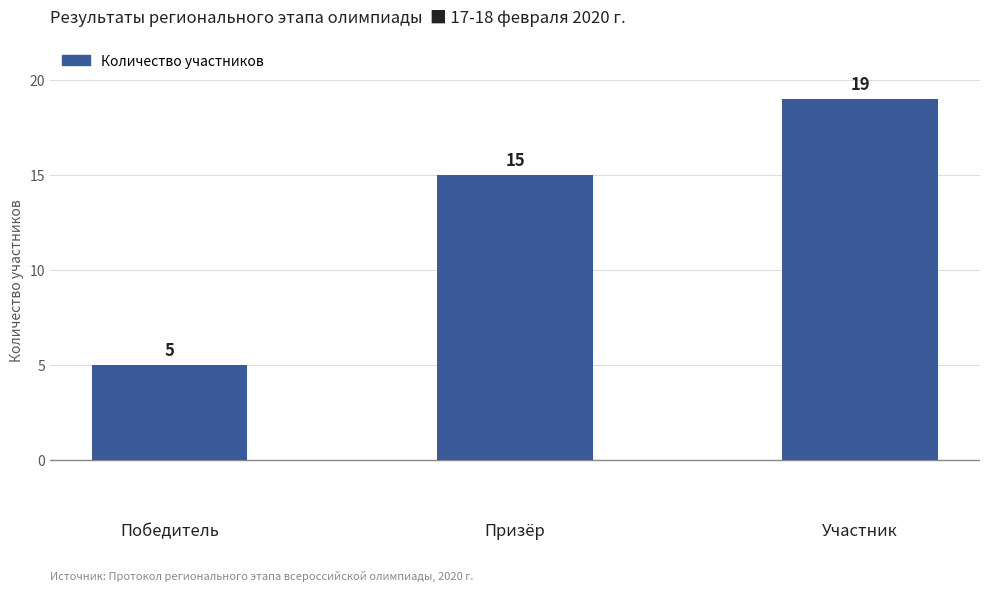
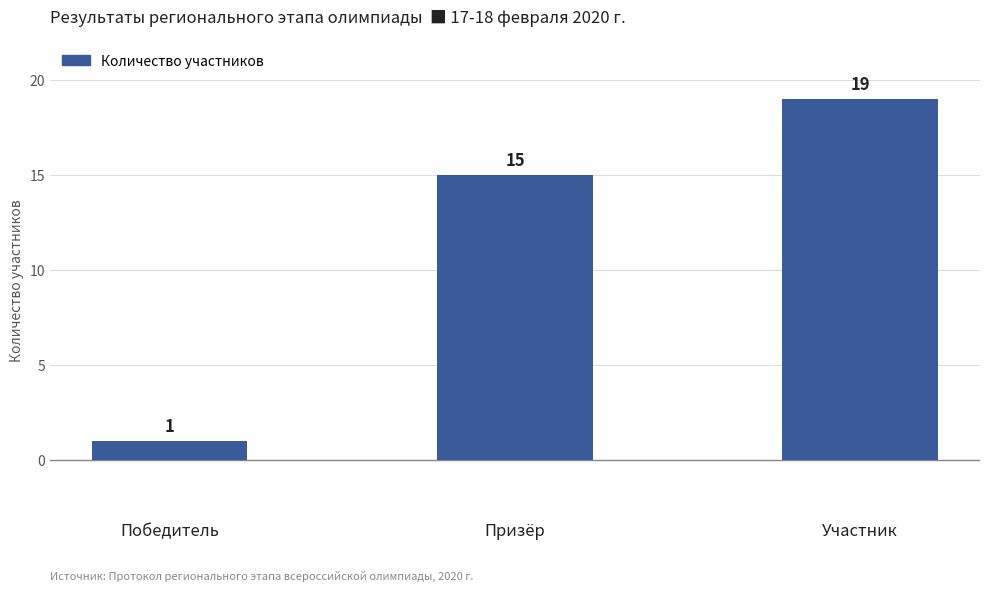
  {
-   "Победитель": 5,
+   "Победитель": 1,
    "Призёр": 15,
    "Участник": 19
  }
